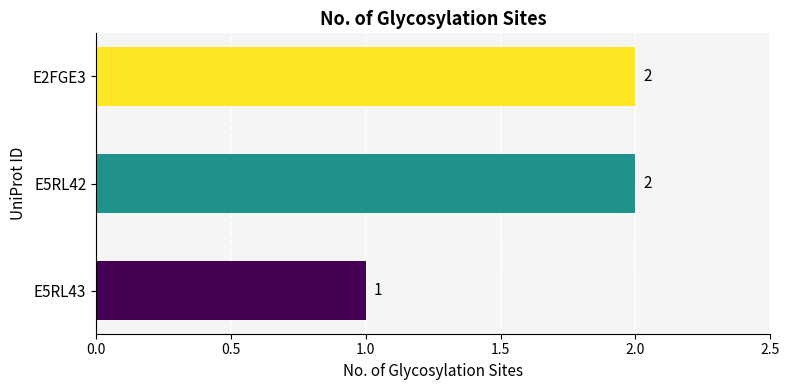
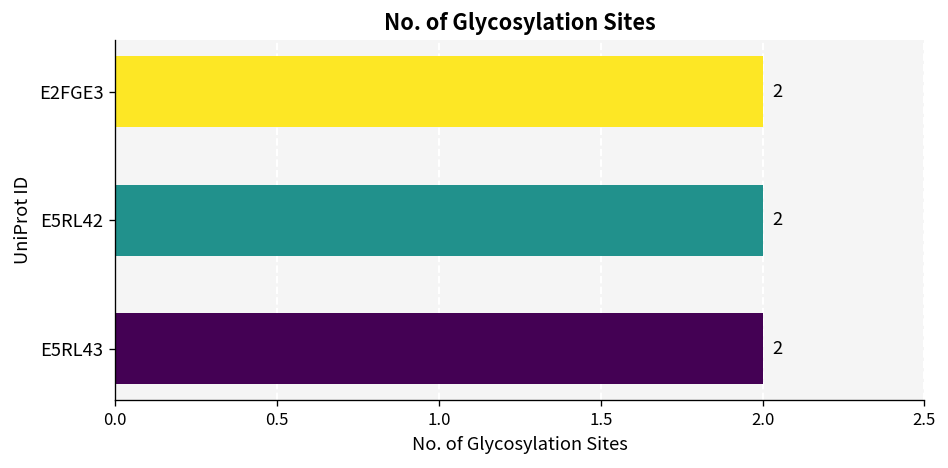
  {
    "E2FGE3": 2,
    "E5RL42": 2,
-   "E5RL43": 1
+   "E5RL43": 2
  }
